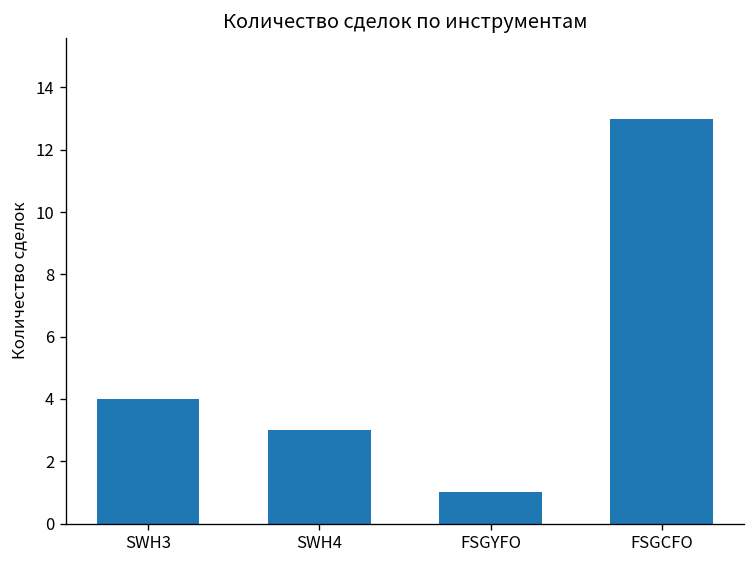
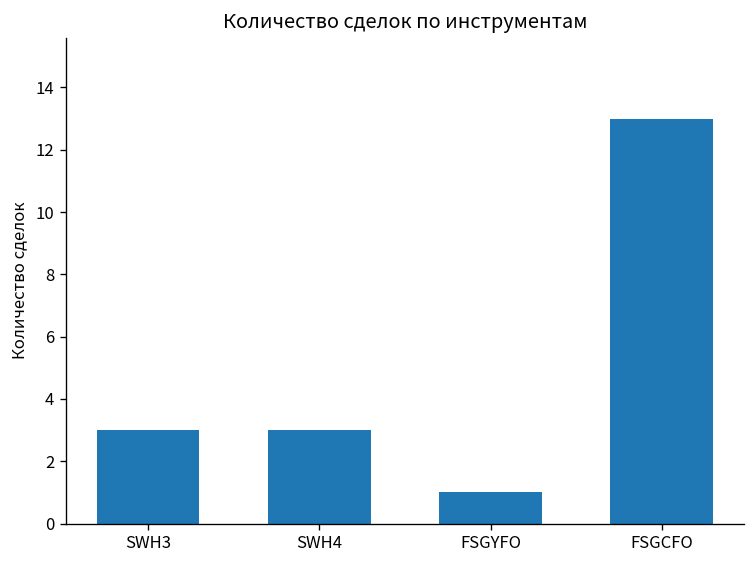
  {
-   "SWH3": 4,
+   "SWH3": 3,
    "SWH4": 3,
    "FSGYFO": 1,
    "FSGCFO": 13
  }
